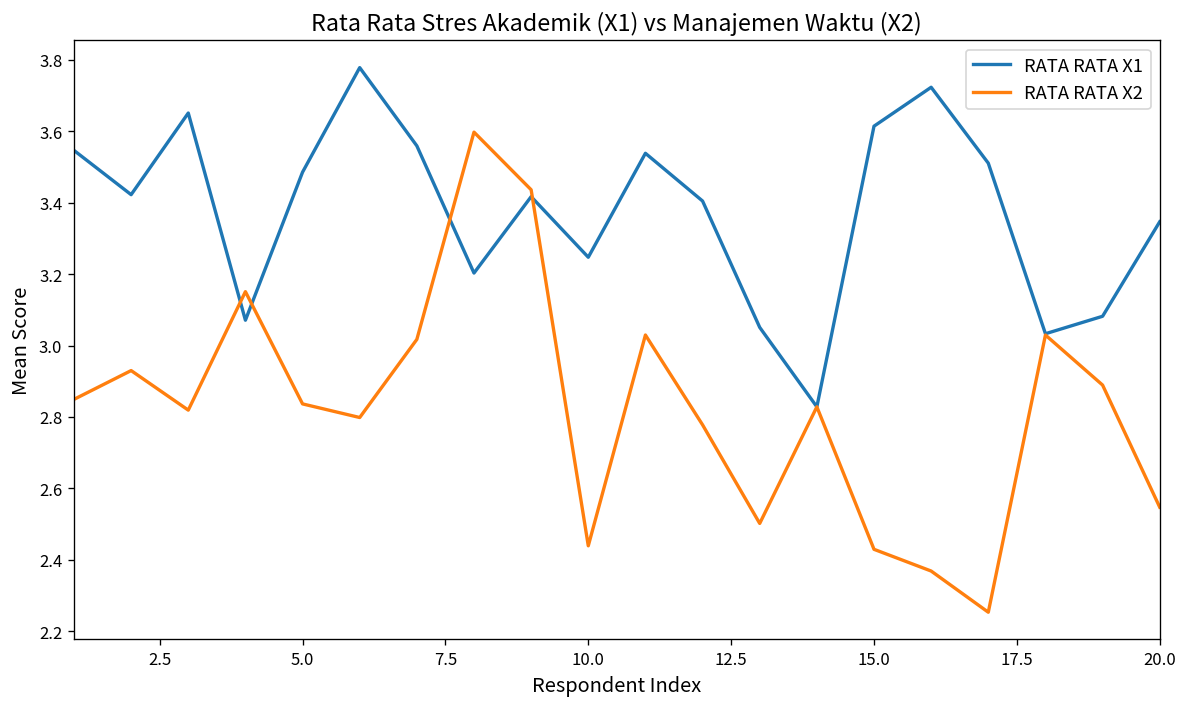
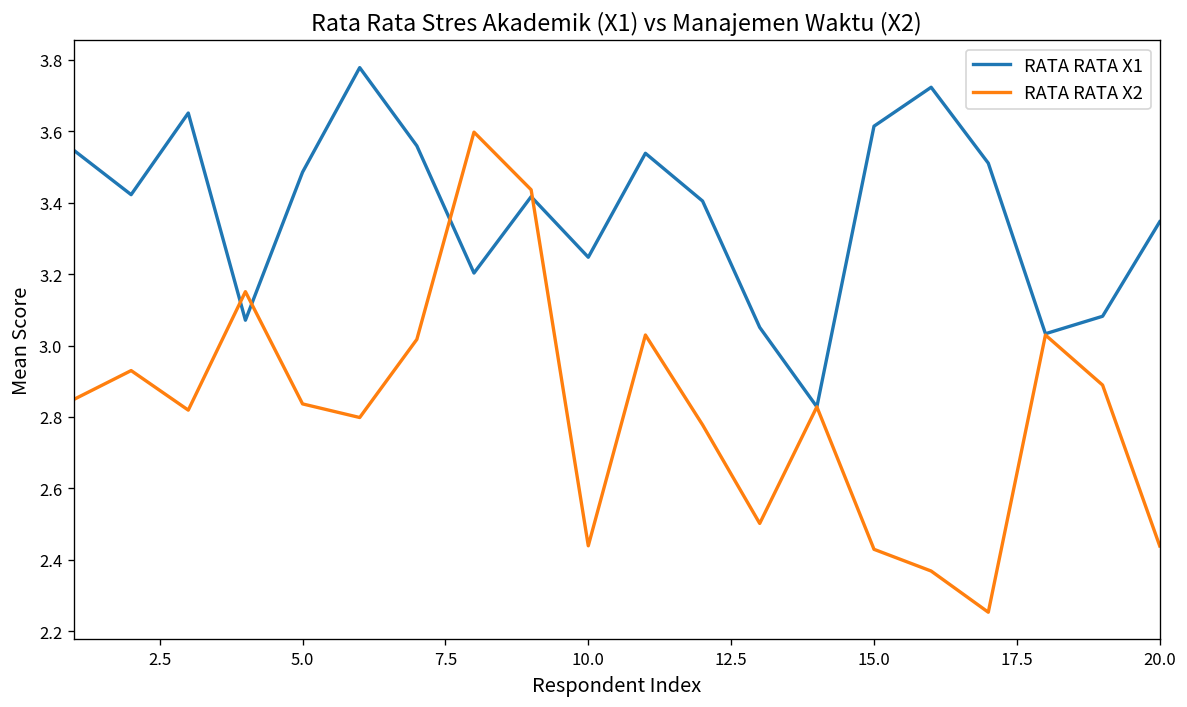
  {
    "RATA RATA X1": {
      "5.0": 3.49,
      "10.0": 3.25,
      "15.0": 3.61,
      "20.0": 3.35
    },
    "RATA RATA X2": {
      "5.0": 2.84,
      "10.0": 2.44,
      "15.0": 2.43,
-     "20.0": 2.55
+     "20.0": 2.44
    }
  }
